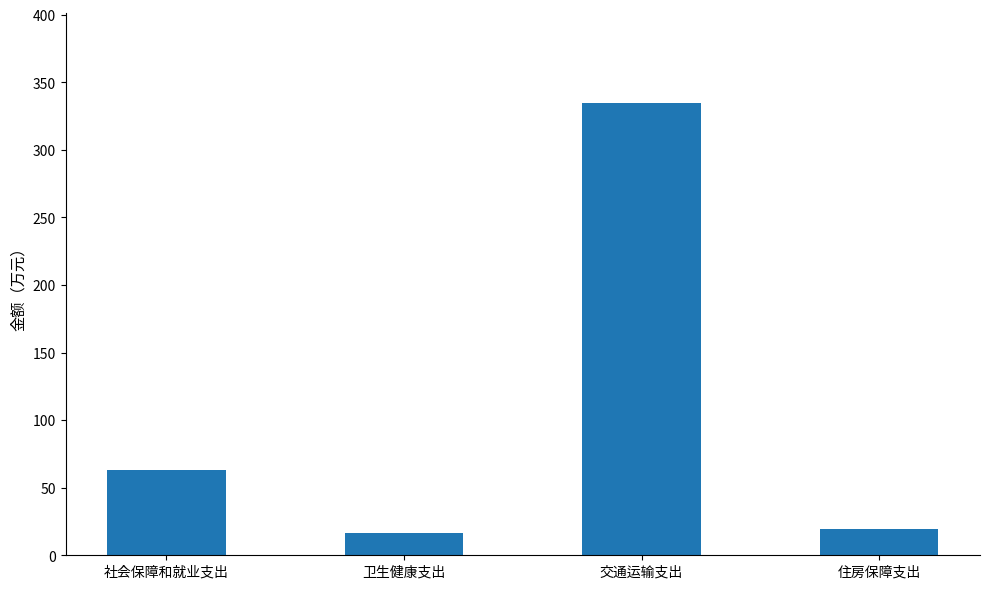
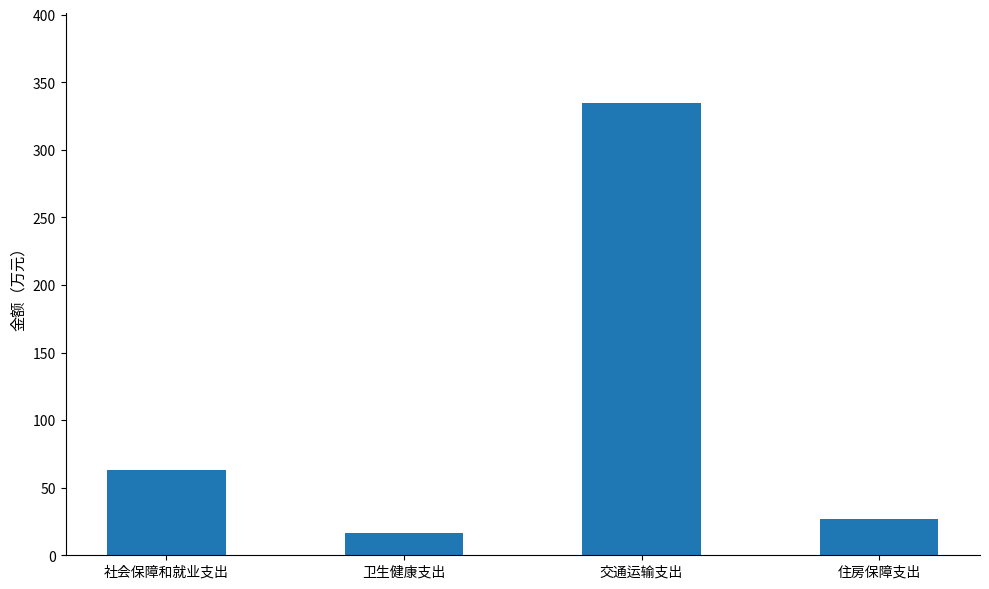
  {
    "社会保障和就业支出": 63,
    "卫生健康支出": 16,
    "交通运输支出": 334,
-   "住房保障支出": 20
+   "住房保障支出": 27
  }
